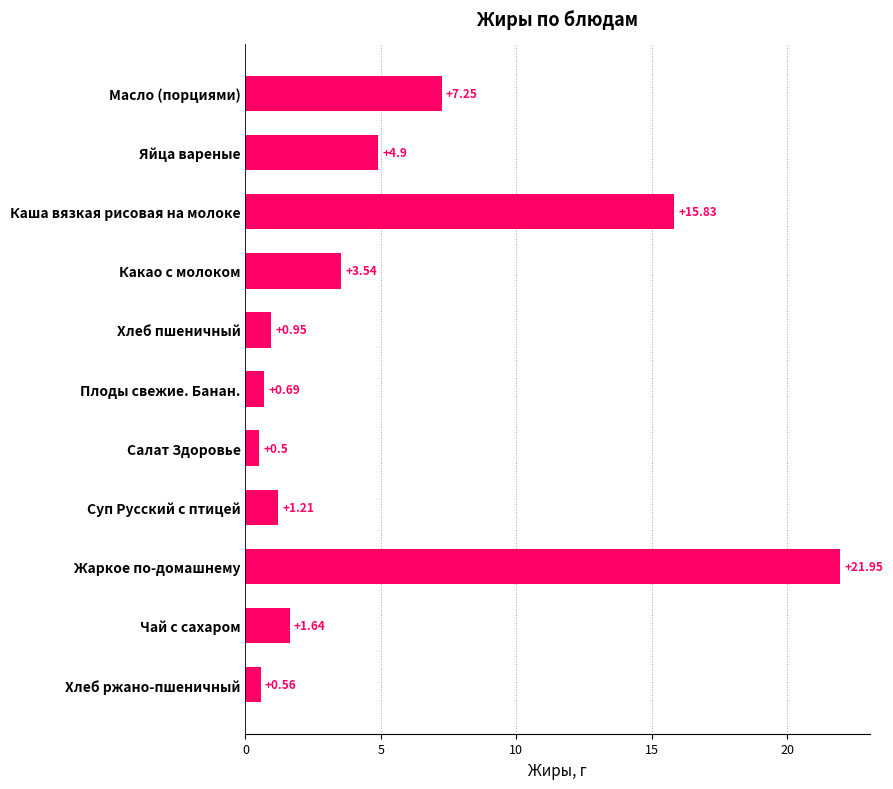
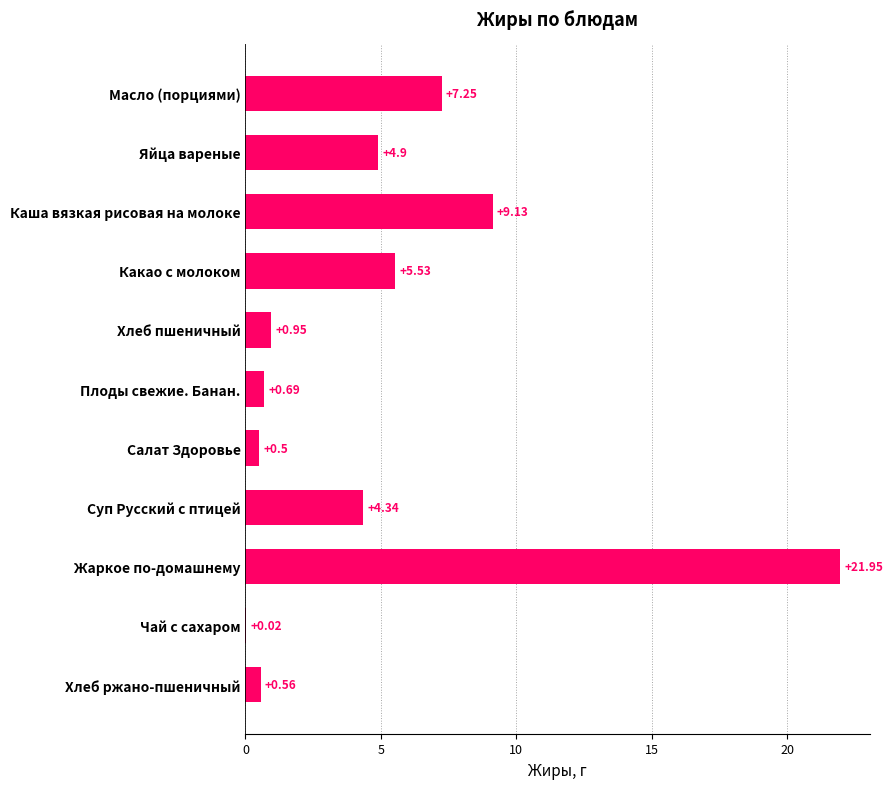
  {
    "Масло (порциями)": "+7.25",
    "Яйца вареные": "+4.9",
-   "Каша вязкая рисовая на молоке": "+15.83",
-   "Какао с молоком": "+3.54",
+   "Каша вязкая рисовая на молоке": "+9.13",
+   "Какао с молоком": "+5.53",
    "Хлеб пшеничный": "+0.95",
    "Плоды свежие. Банан.": "+0.69",
    "Салат Здоровье": "+0.5",
-   "Суп Русский с птицей": "+1.21",
+   "Суп Русский с птицей": "+4.34",
    "Жаркое по-домашнему": "+21.95",
-   "Чай с сахаром": "+1.64",
+   "Чай с сахаром": "+0.02",
    "Хлеб ржано-пшеничный": "+0.56"
  }
